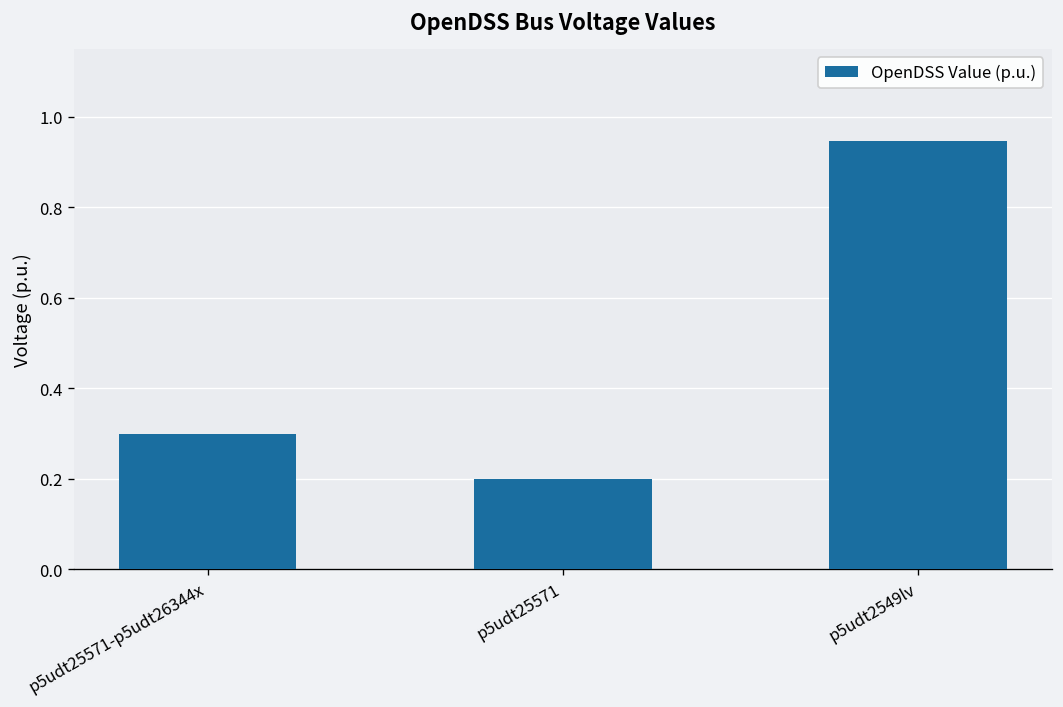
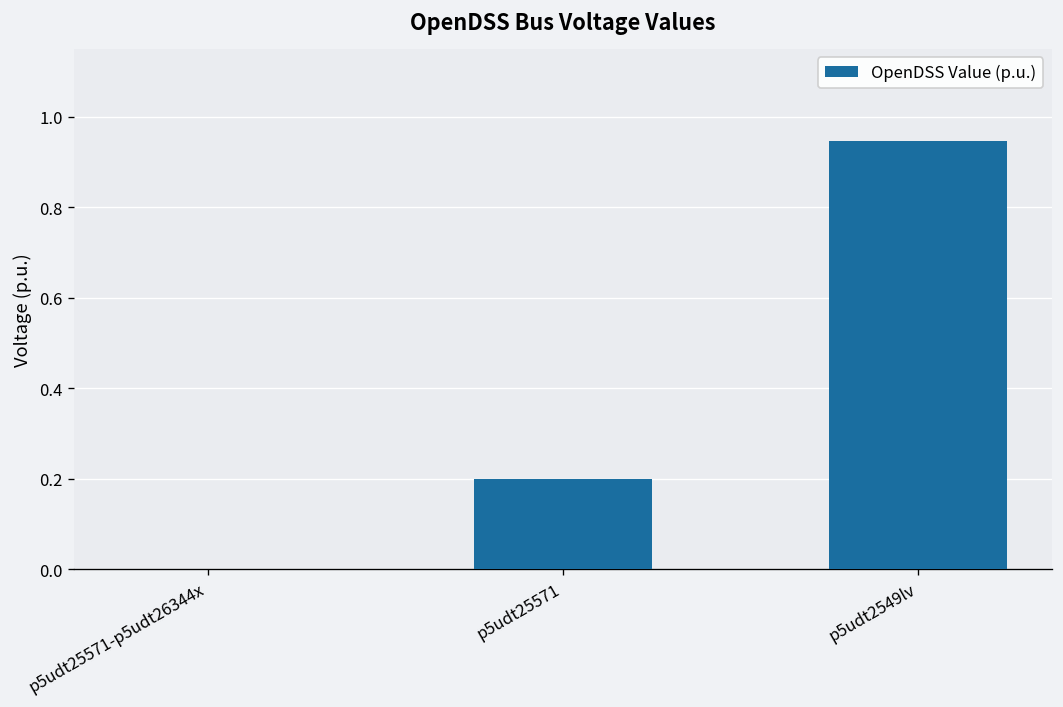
  {
-   "p5udt25571-p5udt26344x": 0.3,
+   "p5udt25571-p5udt26344x": 0.0,
    "p5udt25571": 0.2,
    "p5udt2549lv": 0.95
  }
